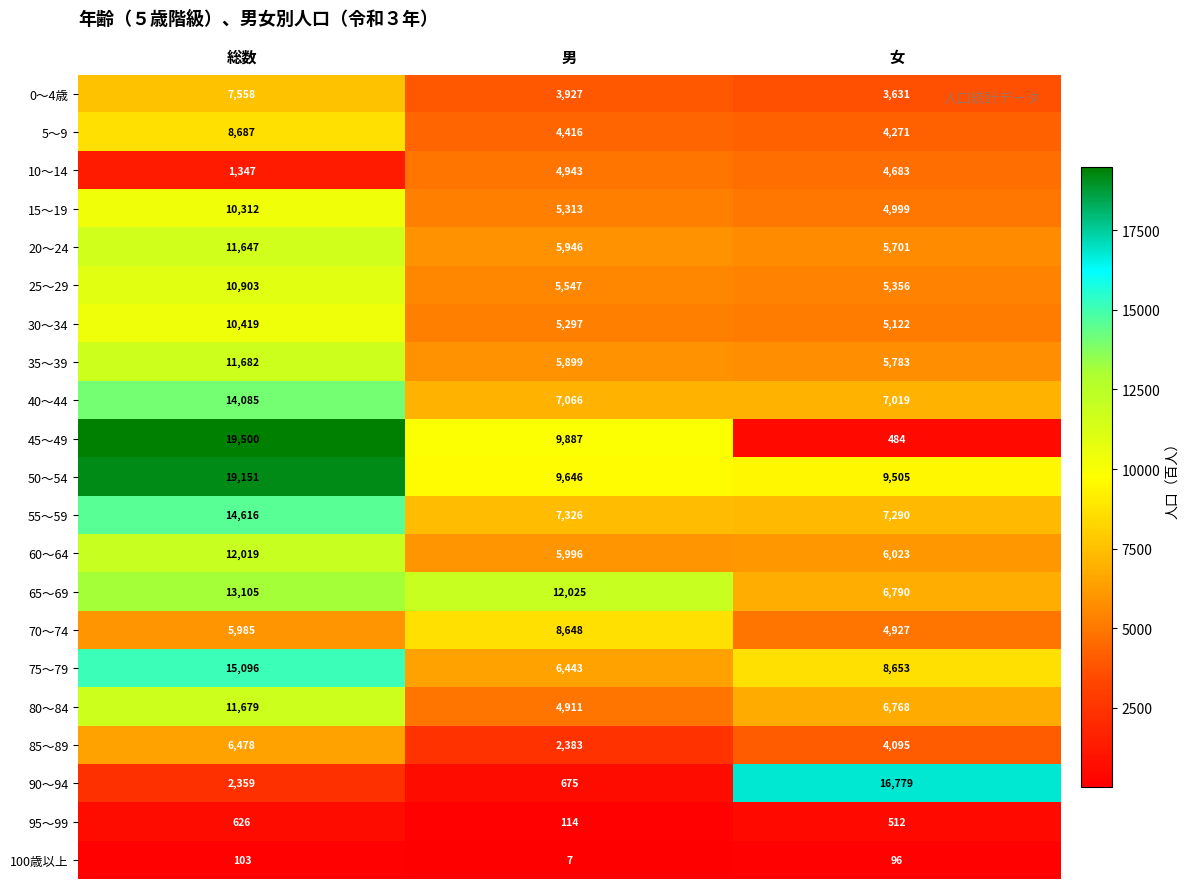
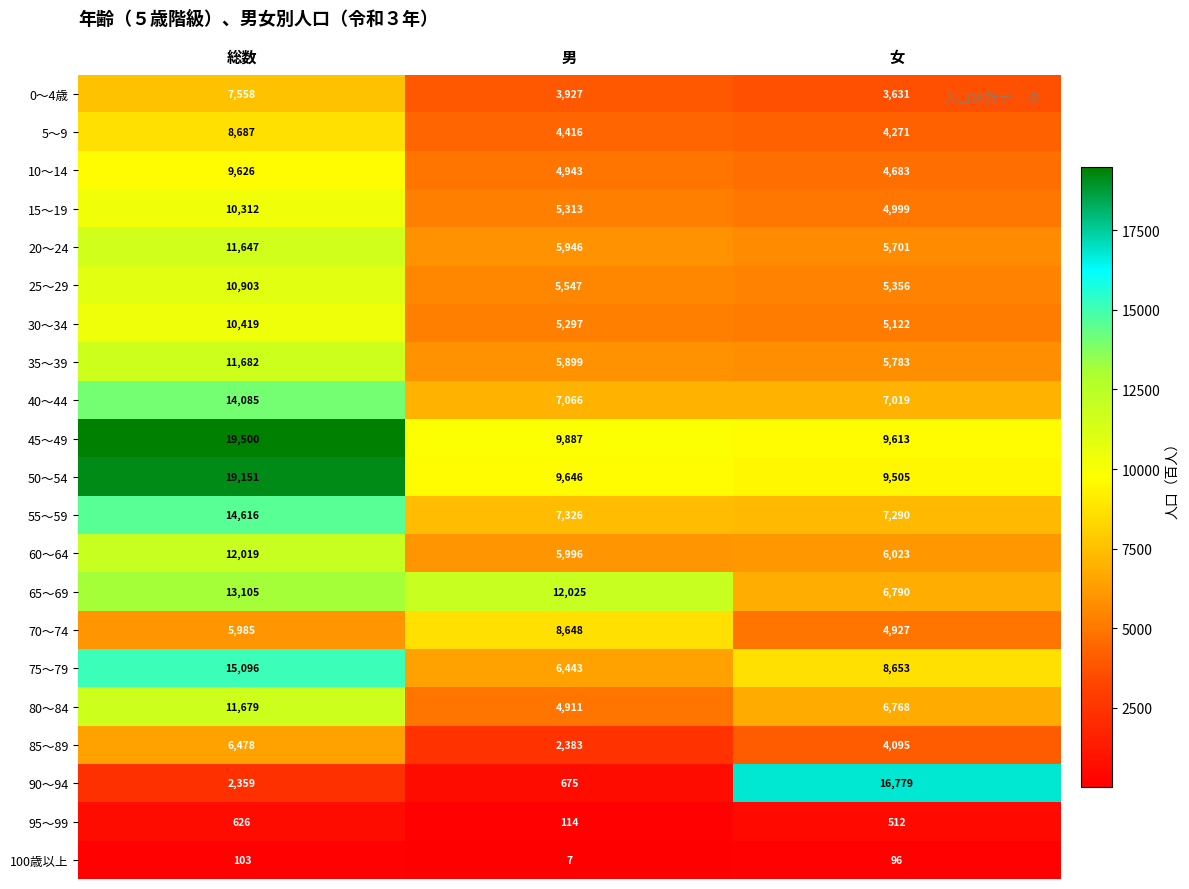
  {
    "0～4歳": {
      "総数": "7,558",
      "男": "3,927"
    },
    "5～9": {
      "総数": "8,687",
      "男": "4,416",
      "女": "4,271"
    },
    "10～14": {
-     "総数": "1,347",
+     "総数": "9,626",
      "男": "4,943",
      "女": "4,683"
    },
    "15～19": {
      "総数": "10,312",
      "男": "5,313",
      "女": "4,999"
    },
    "20～24": {
      "総数": "11,647",
      "男": "5,946",
      "女": "5,701"
    },
    "25～29": {
      "総数": "10,903",
      "男": "5,547",
      "女": "5,356"
    },
    "30～34": {
      "総数": "10,419",
      "男": "5,297",
      "女": "5,122"
    },
    "35～39": {
      "総数": "11,682",
      "男": "5,899",
      "女": "5,783"
    },
    "40～44": {
      "総数": "14,085",
      "男": "7,066",
      "女": "7,019"
    },
    "45～49": {
      "総数": "19,500",
      "男": "9,887",
-     "女": "484"
+     "女": "9,613"
    },
    "50～54": {
      "総数": "19,151",
      "男": "9,646",
      "女": "9,505"
    },
    "55～59": {
      "総数": "14,616",
      "男": "7,326",
      "女": "7,290"
    },
    "60～64": {
      "総数": "12,019",
      "男": "5,996",
      "女": "6,023"
    },
    "65～69": {
      "総数": "13,105",
      "男": "12,025",
      "女": "6,790"
    },
    "70～74": {
      "総数": "5,985",
      "男": "8,648",
      "女": "4,927"
    },
    "75～79": {
      "総数": "15,096",
      "男": "6,443",
      "女": "8,653"
    },
    "80～84": {
      "総数": "11,679",
      "男": "4,911",
      "女": "6,768"
    },
    "85～89": {
      "総数": "6,478",
      "男": "2,383",
      "女": "4,095"
    },
    "90～94": {
      "総数": "2,359",
      "男": "675",
      "女": "16,779"
    },
    "95～99": {
      "総数": "626",
      "男": "114",
      "女": "512"
    },
    "100歳以上": {
      "総数": "103",
      "男": "7",
      "女": "96"
    }
  }
